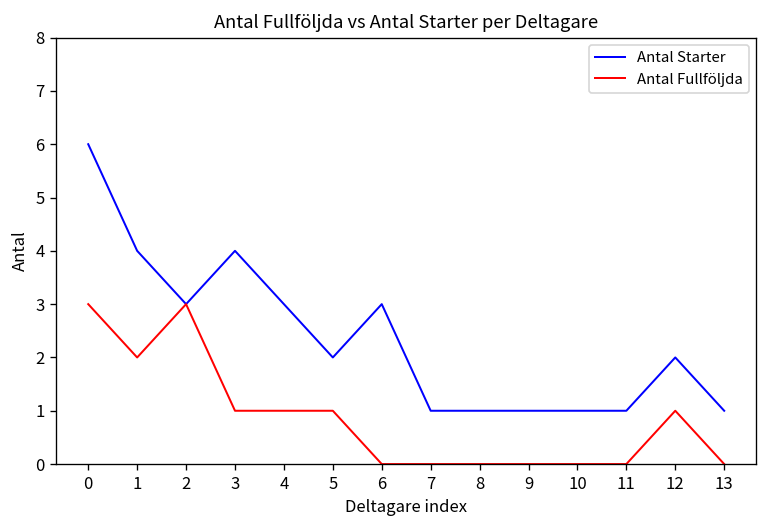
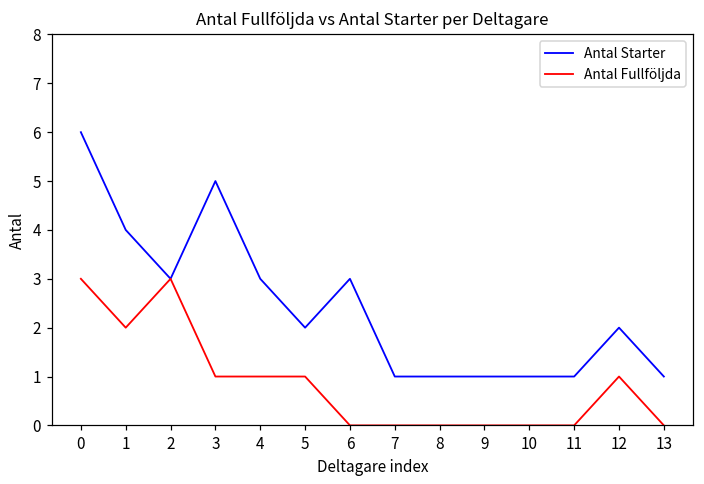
  {
    "Antal Starter": {
      "0": 6,
      "1": 4,
-     "3": 4,
+     "3": 5,
      "4": 3,
      "5": 2,
      "6": 3,
      "7": 1,
      "8": 1,
      "9": 1,
      "10": 1,
      "11": 1,
      "12": 2,
      "13": 1
    },
    "Antal Fullföljda": {
      "0": 3,
      "1": 2,
      "3": 1,
      "4": 1,
      "5": 1,
      "6": 0,
      "7": 0,
      "8": 0,
      "9": 0,
      "10": 0,
      "11": 0,
      "12": 1,
      "13": 0
    }
  }
